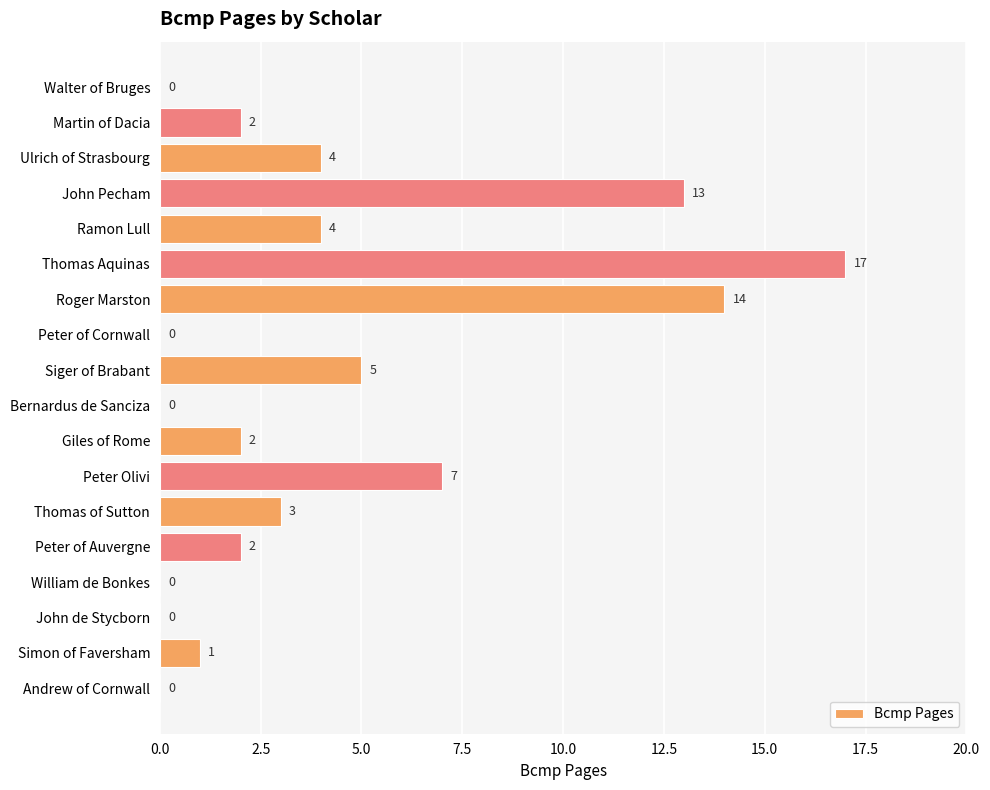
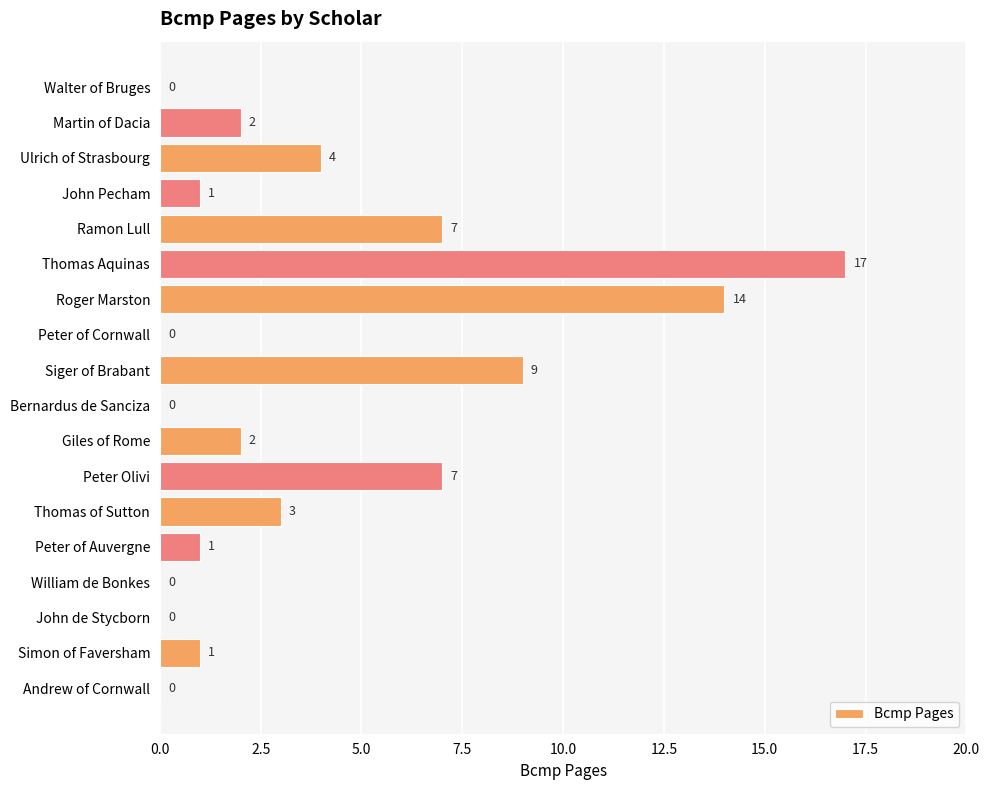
  {
    "Walter of Bruges": 0,
    "Martin of Dacia": 2,
    "Ulrich of Strasbourg": 4,
-   "John Pecham": 13,
-   "Ramon Lull": 4,
+   "John Pecham": 1,
+   "Ramon Lull": 7,
    "Thomas Aquinas": 17,
    "Roger Marston": 14,
    "Peter of Cornwall": 0,
-   "Siger of Brabant": 5,
+   "Siger of Brabant": 9,
    "Bernardus de Sanciza": 0,
    "Giles of Rome": 2,
    "Peter Olivi": 7,
    "Thomas of Sutton": 3,
-   "Peter of Auvergne": 2,
+   "Peter of Auvergne": 1,
    "William de Bonkes": 0,
    "John de Stycborn": 0,
    "Simon of Faversham": 1,
    "Andrew of Cornwall": 0
  }
